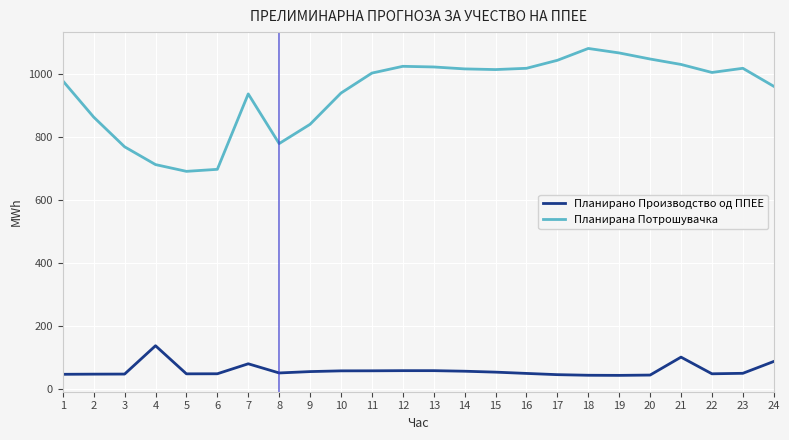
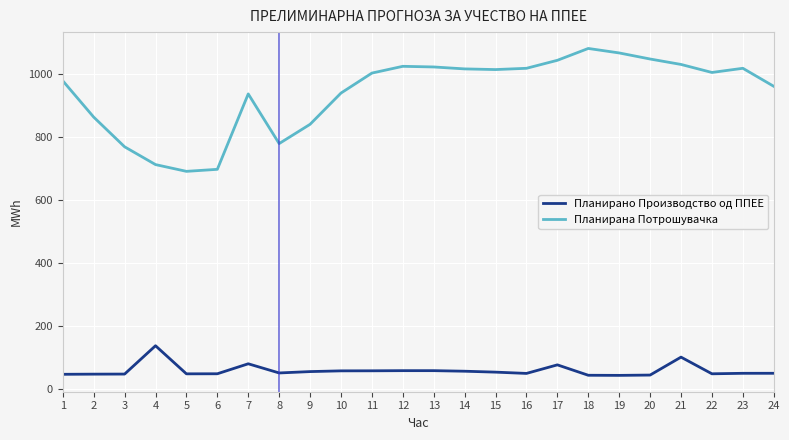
  {
    "Планирано Производство од ППЕЕ": {
      "1": 50,
      "2": 50,
      "3": 50,
      "4": 140,
      "5": 50,
      "6": 50,
      "7": 80,
      "8": 50,
      "9": 60,
      "10": 60,
      "11": 60,
      "12": 60,
      "13": 60,
      "14": 60,
      "15": 50,
      "16": 50,
-     "17": 50,
+     "17": 80,
      "18": 40,
      "19": 40,
      "20": 40,
      "21": 100,
      "22": 50,
      "23": 50,
-     "24": 90
+     "24": 50
    },
    "Планирана Потрошувачка": {
      "1": 980,
      "2": 860,
      "3": 770,
      "4": 710,
      "5": 690,
      "6": 700,
      "7": 940,
      "8": 780,
      "9": 840,
      "10": 940,
      "11": 1000,
      "12": 1030,
      "13": 1020,
      "14": 1020,
      "15": 1020,
      "16": 1020,
      "17": 1040,
      "18": 1080,
      "19": 1070,
      "20": 1050,
      "21": 1030,
      "22": 1010,
      "23": 1020,
      "24": 960
    }
  }
